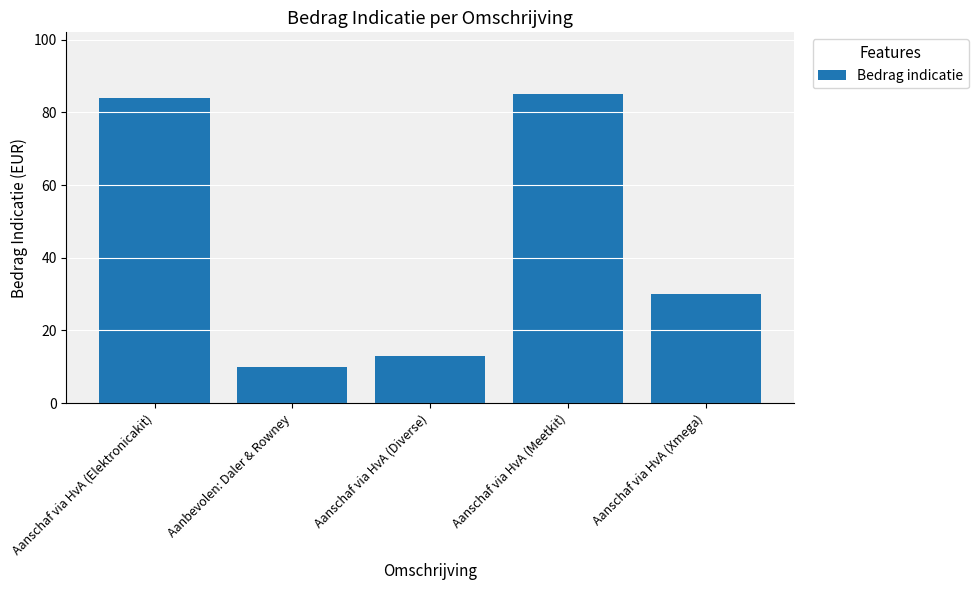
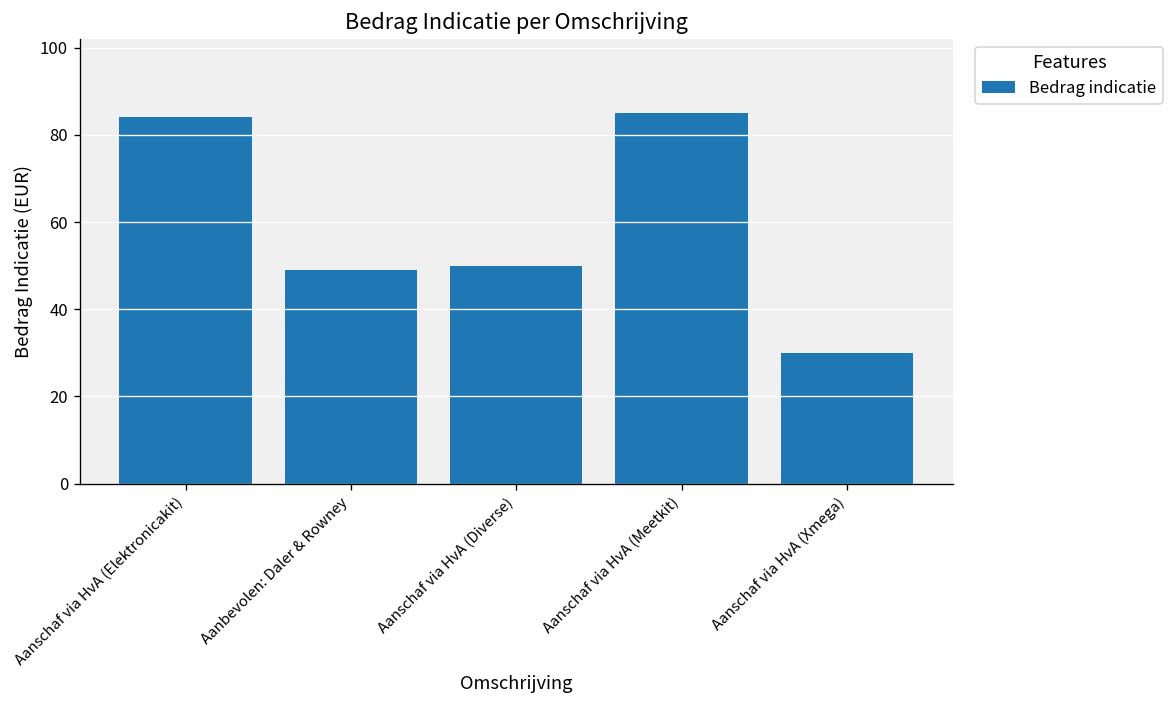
  {
    "Aanschaf via HvA (Elektronicakit)": 84,
-   "Aanbevolen: Daler & Rowney": 10,
-   "Aanschaf via HvA (Diverse)": 13,
+   "Aanbevolen: Daler & Rowney": 49,
+   "Aanschaf via HvA (Diverse)": 50,
    "Aanschaf via HvA (Meetkit)": 85,
    "Aanschaf via HvA (Xmega)": 30
  }
